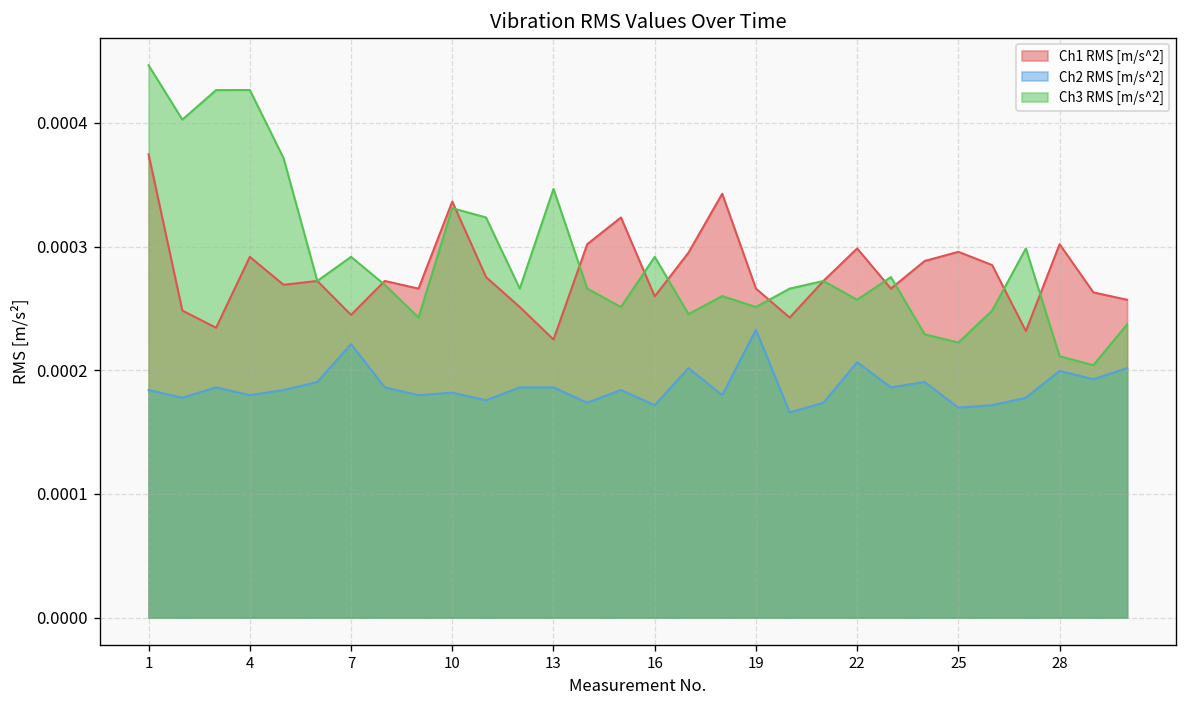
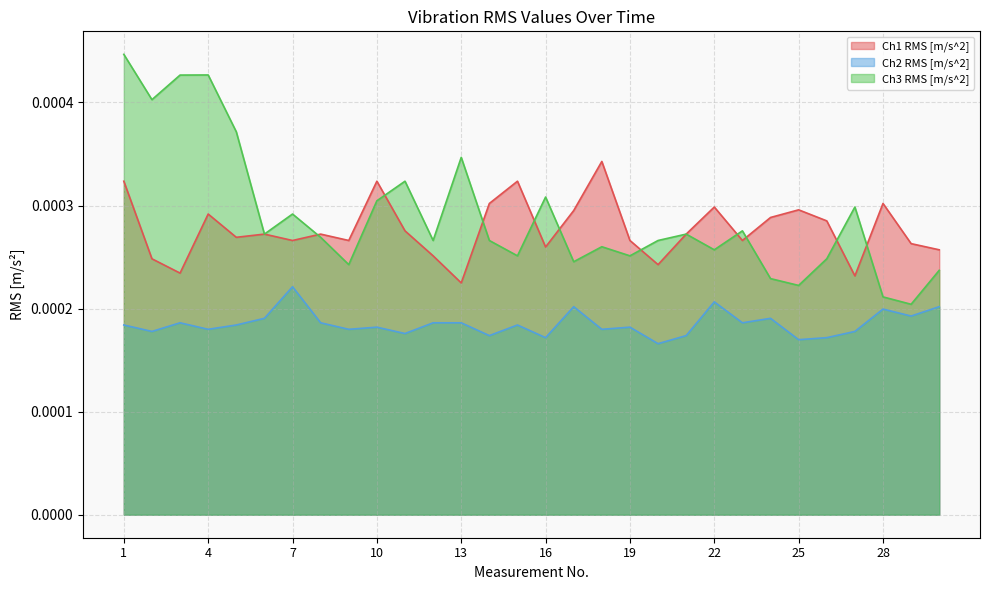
  {
    "Ch1 RMS [m/s^2]": {
-     "1": 0.000375,
+     "1": 0.000324,
      "4": 0.000292,
-     "7": 0.000245,
-     "10": 0.000336,
+     "7": 0.000266,
+     "10": 0.000324,
      "13": 0.000225,
      "16": 0.000260,
      "19": 0.000266,
      "22": 0.000299,
      "25": 0.000296,
      "28": 0.000302
    },
    "Ch2 RMS [m/s^2]": {
      "1": 0.000184,
      "4": 0.000180,
      "7": 0.000221,
      "10": 0.000182,
      "13": 0.000186,
      "16": 0.000172,
-     "19": 0.000233,
+     "19": 0.000182,
      "22": 0.000207,
      "25": 0.000170,
      "28": 0.000200
    },
    "Ch3 RMS [m/s^2]": {
      "1": 0.000447,
      "4": 0.000427,
      "7": 0.000292,
-     "10": 0.000331,
+     "10": 0.000305,
      "13": 0.000347,
-     "16": 0.000292,
+     "16": 0.000308,
      "19": 0.000251,
      "22": 0.000257,
      "25": 0.000222,
      "28": 0.000211
    }
  }
